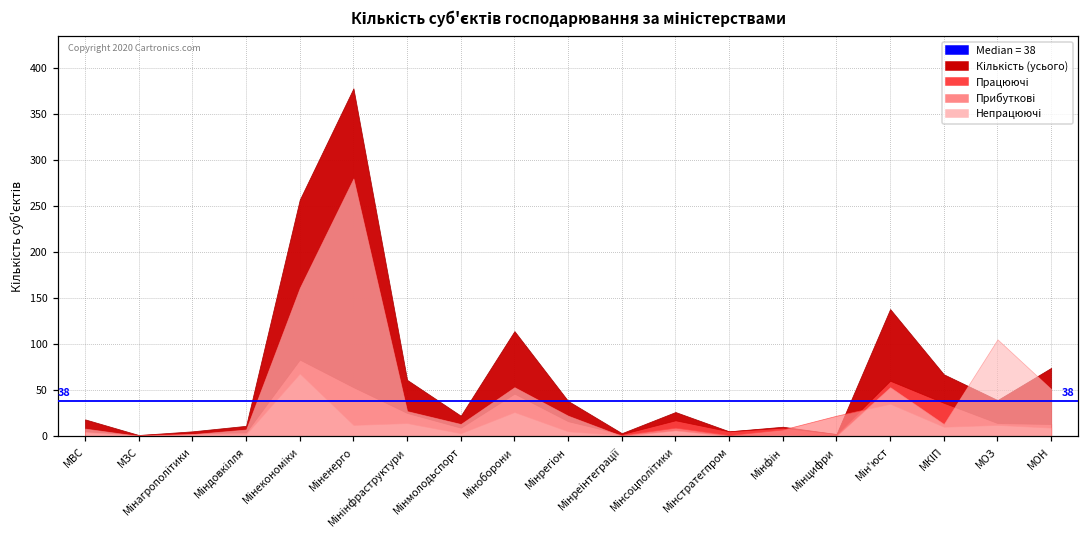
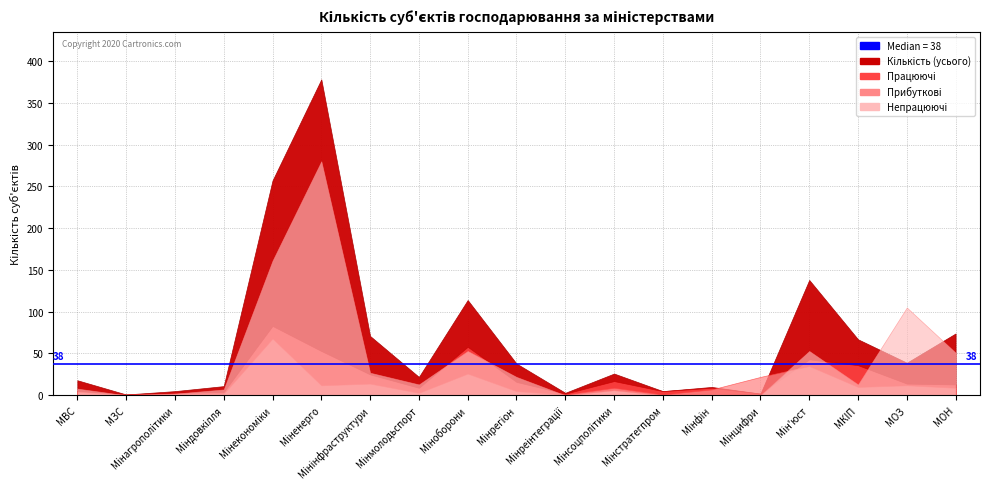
  {
    "Кількість (усього)": {
      "Міндовкілля": 10,
      "Мінекономіки": 260,
      "Міненерго": 380,
-     "Мінінфраструктури": 60,
+     "Мінінфраструктури": 70,
      "Мінмолодьспорт": 20,
      "Міноборони": 110,
      "Мінрегіон": 40,
      "Мінсоцполітики": 30,
      "Мін'юст": 140,
      "МКІП": 70,
      "МОЗ": 40,
      "МОН": 70
    },
    "Працюючі": {
      "Мінекономіки": 80,
      "Міненерго": 50,
      "Мінмолодьспорт": 10,
-     "Міноборони": 50,
+     "Міноборони": 60,
      "Мінрегіон": 20,
      "Мінсоцполітики": 20,
-     "Мін'юст": 60,
+     "Мін'юст": 40,
      "МКІП": 40,
      "МОН": 10
    },
    "Прибуткові": {
      "Мінекономіки": 70,
      "Міненерго": 10,
      "Мінінфраструктури": 10,
      "Мінмолодьспорт": 0,
      "Міноборони": 30,
      "Мінрегіон": 10,
      "Мінцифри": 20,
      "Мін'юст": 40,
      "МОН": 10
    },
    "Непрацюючі": {
      "Міндовкілля": 10,
      "Мінекономіки": 160,
      "Міненерго": 280,
      "Мінмолодьспорт": 10,
      "Міноборони": 50,
      "Мінрегіон": 20,
      "Мін'юст": 50,
      "МОЗ": 110
    }
  }
